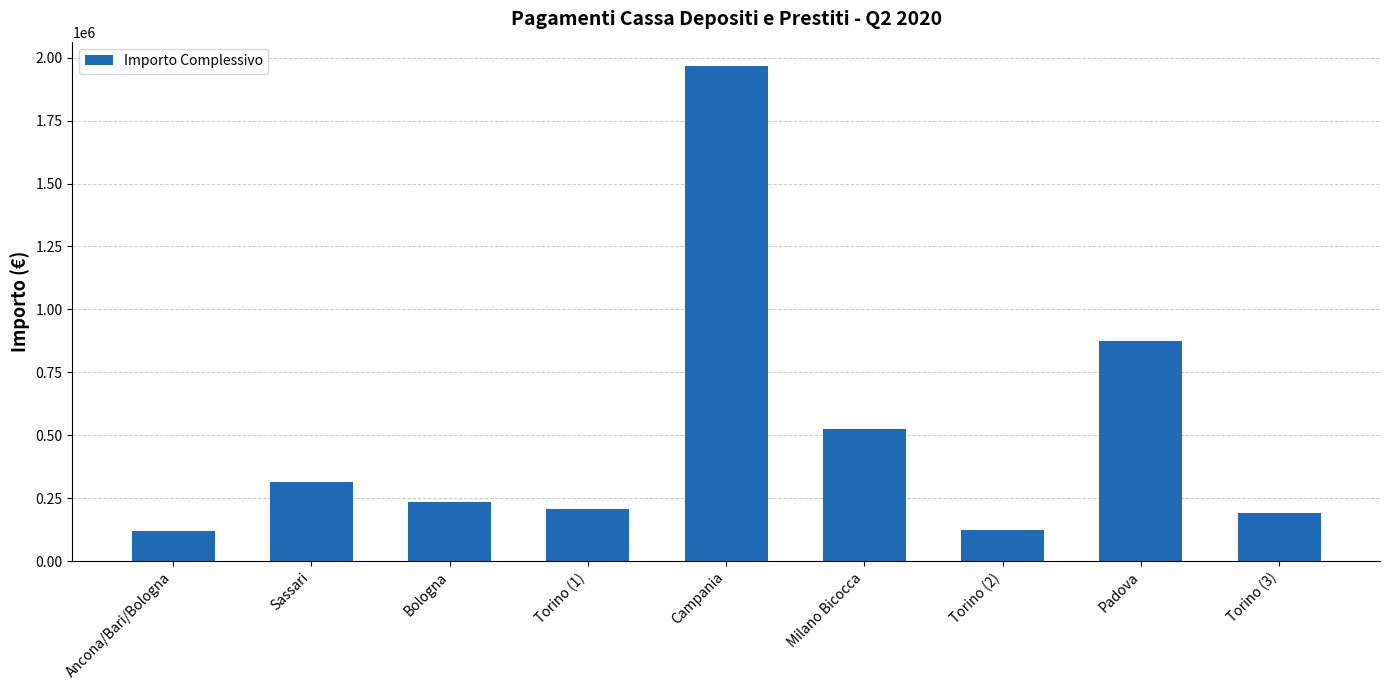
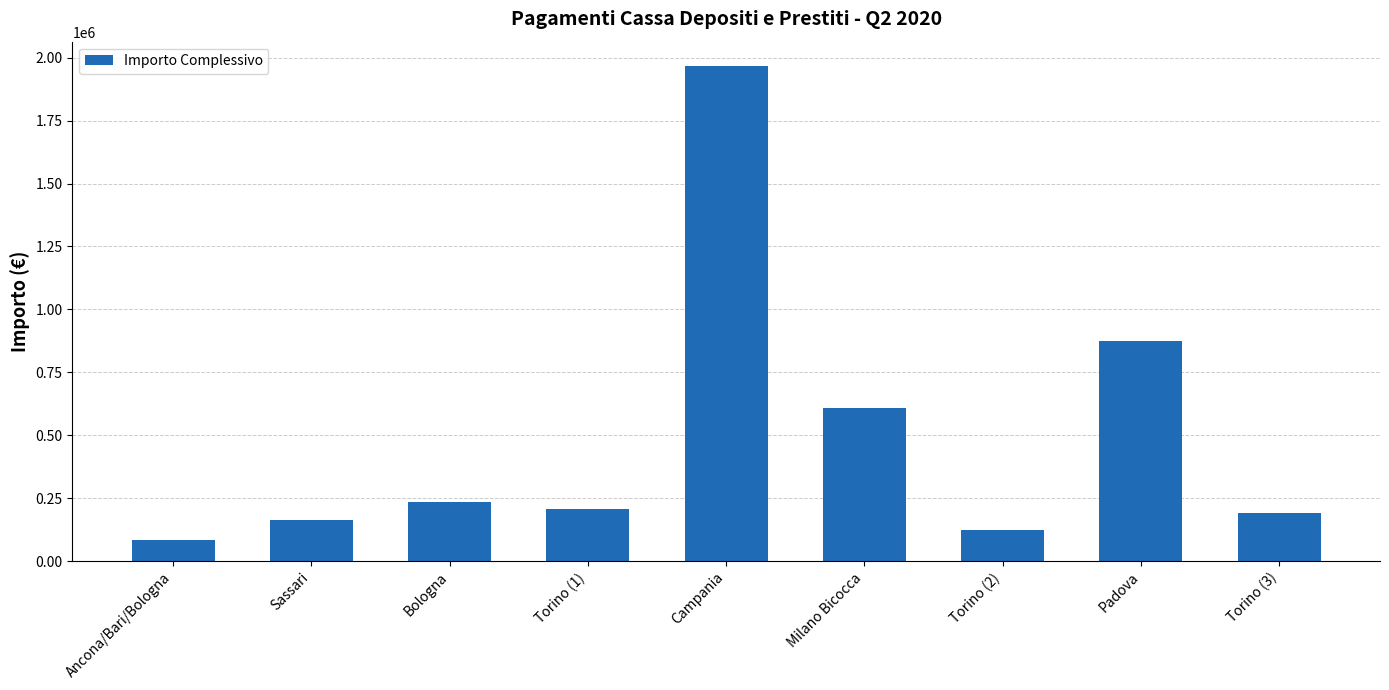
  {
-   "Ancona/Bari/Bologna": 120000,
-   "Sassari": 310000,
+   "Ancona/Bari/Bologna": 90000,
+   "Sassari": 160000,
    "Bologna": 230000,
    "Torino (1)": 210000,
    "Campania": 1970000,
-   "Milano Bicocca": 530000,
+   "Milano Bicocca": 610000,
    "Torino (2)": 120000,
    "Padova": 880000,
    "Torino (3)": 190000
  }
